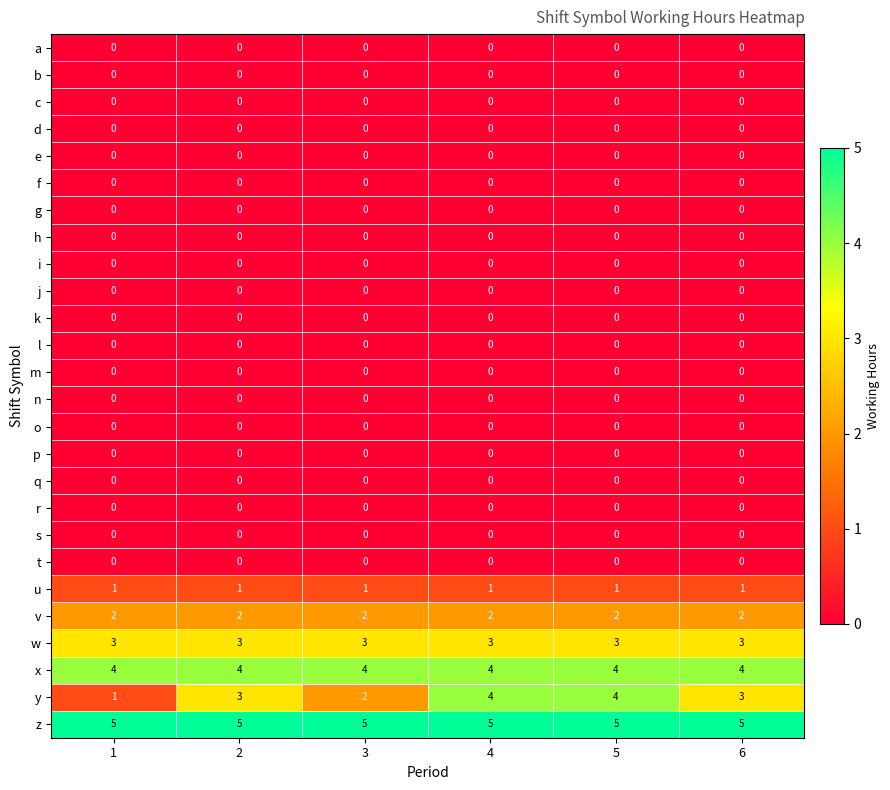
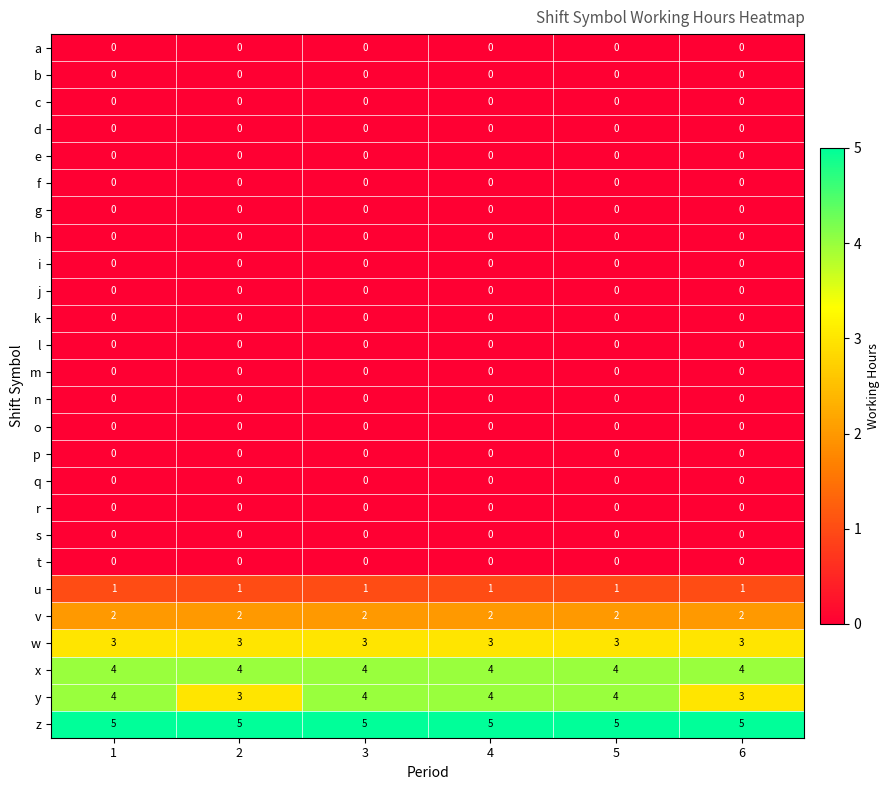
  {
    "a": {
      "1": 0,
      "2": 0,
      "3": 0,
      "4": 0,
      "5": 0,
      "6": 0
    },
    "b": {
      "1": 0,
      "2": 0,
      "3": 0,
      "4": 0,
      "5": 0,
      "6": 0
    },
    "c": {
      "1": 0,
      "2": 0,
      "3": 0,
      "4": 0,
      "5": 0,
      "6": 0
    },
    "d": {
      "1": 0,
      "2": 0,
      "3": 0,
      "4": 0,
      "5": 0,
      "6": 0
    },
    "e": {
      "1": 0,
      "2": 0,
      "3": 0,
      "4": 0,
      "5": 0,
      "6": 0
    },
    "f": {
      "1": 0,
      "2": 0,
      "3": 0,
      "4": 0,
      "5": 0,
      "6": 0
    },
    "g": {
      "1": 0,
      "2": 0,
      "3": 0,
      "4": 0,
      "5": 0,
      "6": 0
    },
    "h": {
      "1": 0,
      "2": 0,
      "3": 0,
      "4": 0,
      "5": 0,
      "6": 0
    },
    "i": {
      "1": 0,
      "2": 0,
      "3": 0,
      "4": 0,
      "5": 0,
      "6": 0
    },
    "j": {
      "1": 0,
      "2": 0,
      "3": 0,
      "4": 0,
      "5": 0,
      "6": 0
    },
    "k": {
      "1": 0,
      "2": 0,
      "3": 0,
      "4": 0,
      "5": 0,
      "6": 0
    },
    "l": {
      "1": 0,
      "2": 0,
      "3": 0,
      "4": 0,
      "5": 0,
      "6": 0
    },
    "m": {
      "1": 0,
      "2": 0,
      "3": 0,
      "4": 0,
      "5": 0,
      "6": 0
    },
    "n": {
      "1": 0,
      "2": 0,
      "3": 0,
      "4": 0,
      "5": 0,
      "6": 0
    },
    "o": {
      "1": 0,
      "2": 0,
      "3": 0,
      "4": 0,
      "5": 0,
      "6": 0
    },
    "p": {
      "1": 0,
      "2": 0,
      "3": 0,
      "4": 0,
      "5": 0,
      "6": 0
    },
    "q": {
      "1": 0,
      "2": 0,
      "3": 0,
      "4": 0,
      "5": 0,
      "6": 0
    },
    "r": {
      "1": 0,
      "2": 0,
      "3": 0,
      "4": 0,
      "5": 0,
      "6": 0
    },
    "s": {
      "1": 0,
      "2": 0,
      "3": 0,
      "4": 0,
      "5": 0,
      "6": 0
    },
    "t": {
      "1": 0,
      "2": 0,
      "3": 0,
      "4": 0,
      "5": 0,
      "6": 0
    },
    "u": {
      "1": 1,
      "2": 1,
      "3": 1,
      "4": 1,
      "5": 1,
      "6": 1
    },
    "v": {
      "1": 2,
      "2": 2,
      "3": 2,
      "4": 2,
      "5": 2,
      "6": 2
    },
    "w": {
      "1": 3,
      "2": 3,
      "3": 3,
      "4": 3,
      "5": 3,
      "6": 3
    },
    "x": {
      "1": 4,
      "2": 4,
      "3": 4,
      "4": 4,
      "5": 4,
      "6": 4
    },
    "y": {
-     "1": 1,
+     "1": 4,
      "2": 3,
-     "3": 2,
+     "3": 4,
      "4": 4,
      "5": 4,
      "6": 3
    },
    "z": {
      "1": 5,
      "2": 5,
      "3": 5,
      "4": 5,
      "5": 5,
      "6": 5
    }
  }
